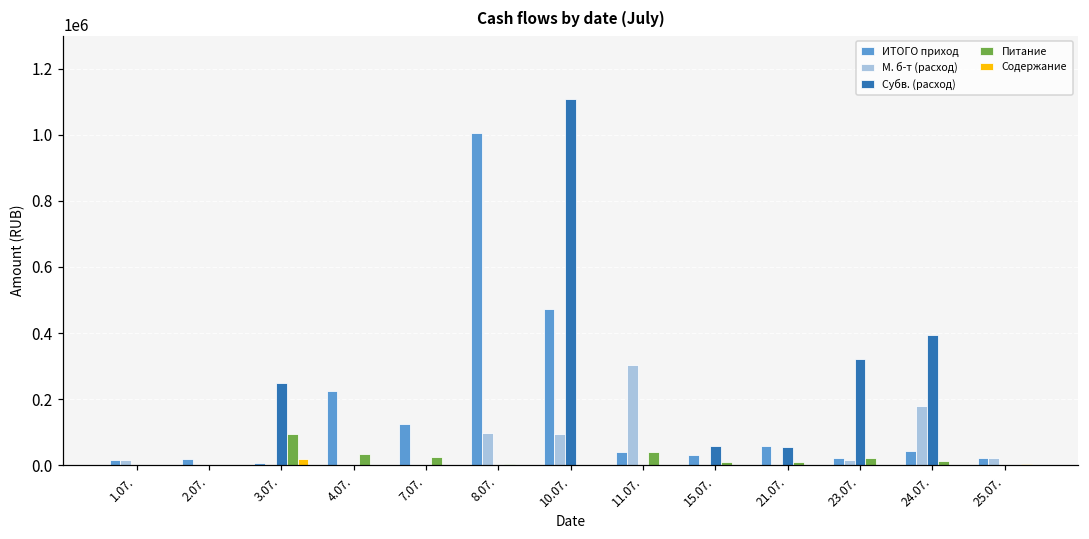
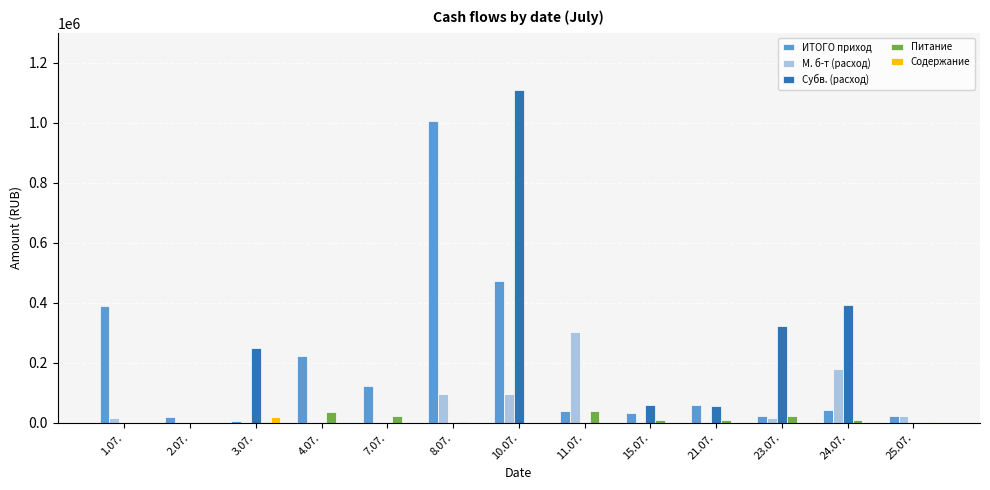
  {
    "ИТОГО приход": {
-     "1.07.": 20000,
+     "1.07.": 390000,
      "2.07.": 20000,
      "4.07.": 220000,
      "7.07.": 120000,
      "8.07.": 1010000,
      "10.07.": 470000,
      "11.07.": 40000,
      "15.07.": 30000,
      "21.07.": 60000,
      "23.07.": 20000,
      "24.07.": 40000,
      "25.07.": 20000
    },
    "М. б-т (расход)": {
      "1.07.": 20000,
      "2.07.": 0,
      "3.07.": 0,
      "4.07.": 0,
      "7.07.": 0,
      "8.07.": 100000,
      "10.07.": 90000,
      "11.07.": 300000,
      "15.07.": 0,
      "21.07.": 0,
      "23.07.": 20000,
      "24.07.": 180000,
      "25.07.": 20000
    },
    "Субв. (расход)": {
      "1.07.": 0,
      "2.07.": 0,
      "3.07.": 250000,
      "4.07.": 0,
      "7.07.": 0,
      "8.07.": 0,
      "10.07.": 1110000,
      "11.07.": 0,
      "15.07.": 60000,
      "21.07.": 60000,
      "23.07.": 320000,
      "24.07.": 390000,
      "25.07.": 0
    },
    "Питание": {
      "1.07.": 0,
      "2.07.": 0,
-     "3.07.": 90000,
+     "3.07.": 0,
      "4.07.": 30000,
      "7.07.": 20000,
      "10.07.": 0,
      "11.07.": 40000,
      "23.07.": 20000,
      "24.07.": 10000,
      "25.07.": 0
    },
    "Содержание": {
      "1.07.": 0,
      "2.07.": 0,
      "3.07.": 20000,
      "4.07.": 0,
      "7.07.": 0,
      "8.07.": 0,
      "10.07.": 0,
      "11.07.": 0,
      "15.07.": 0,
      "21.07.": 0,
      "23.07.": 0,
      "24.07.": 0
    }
  }
